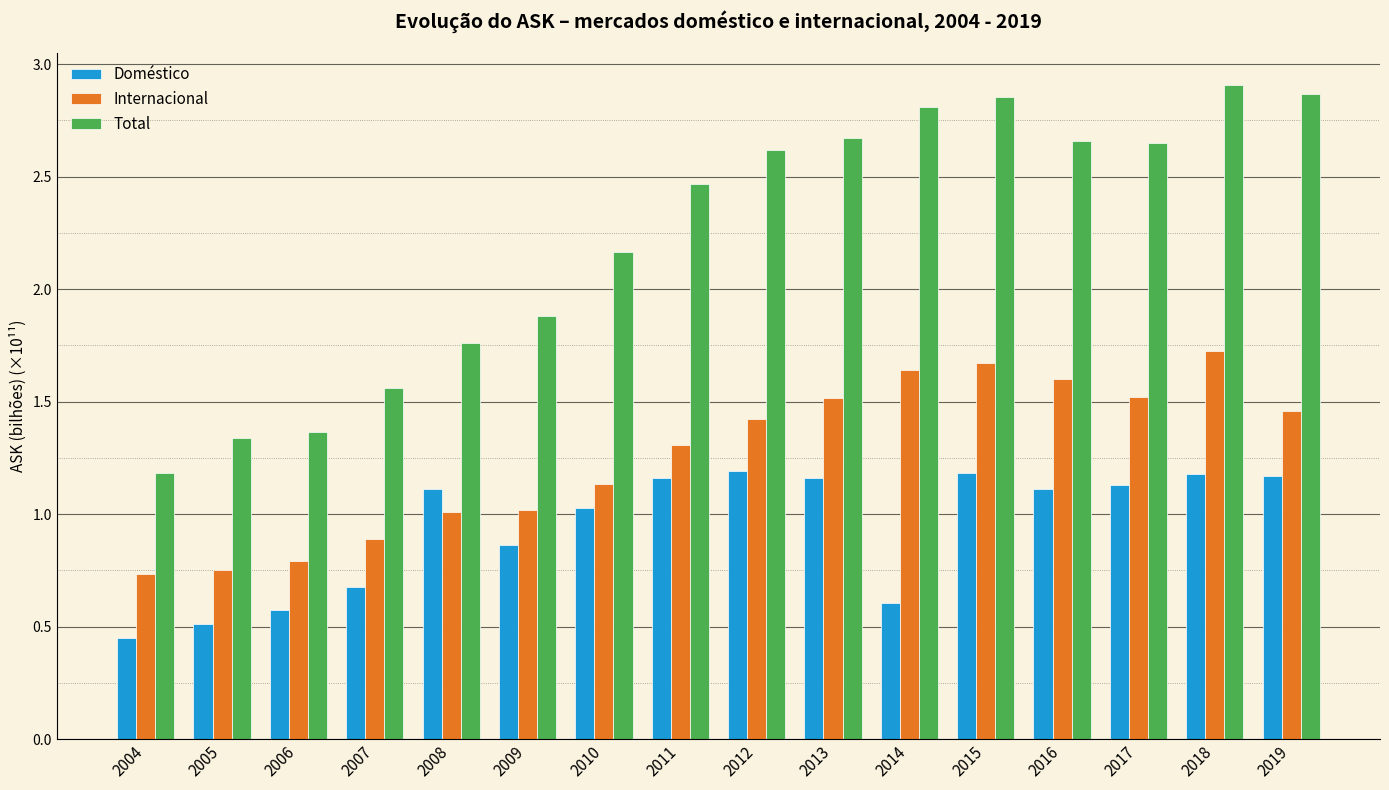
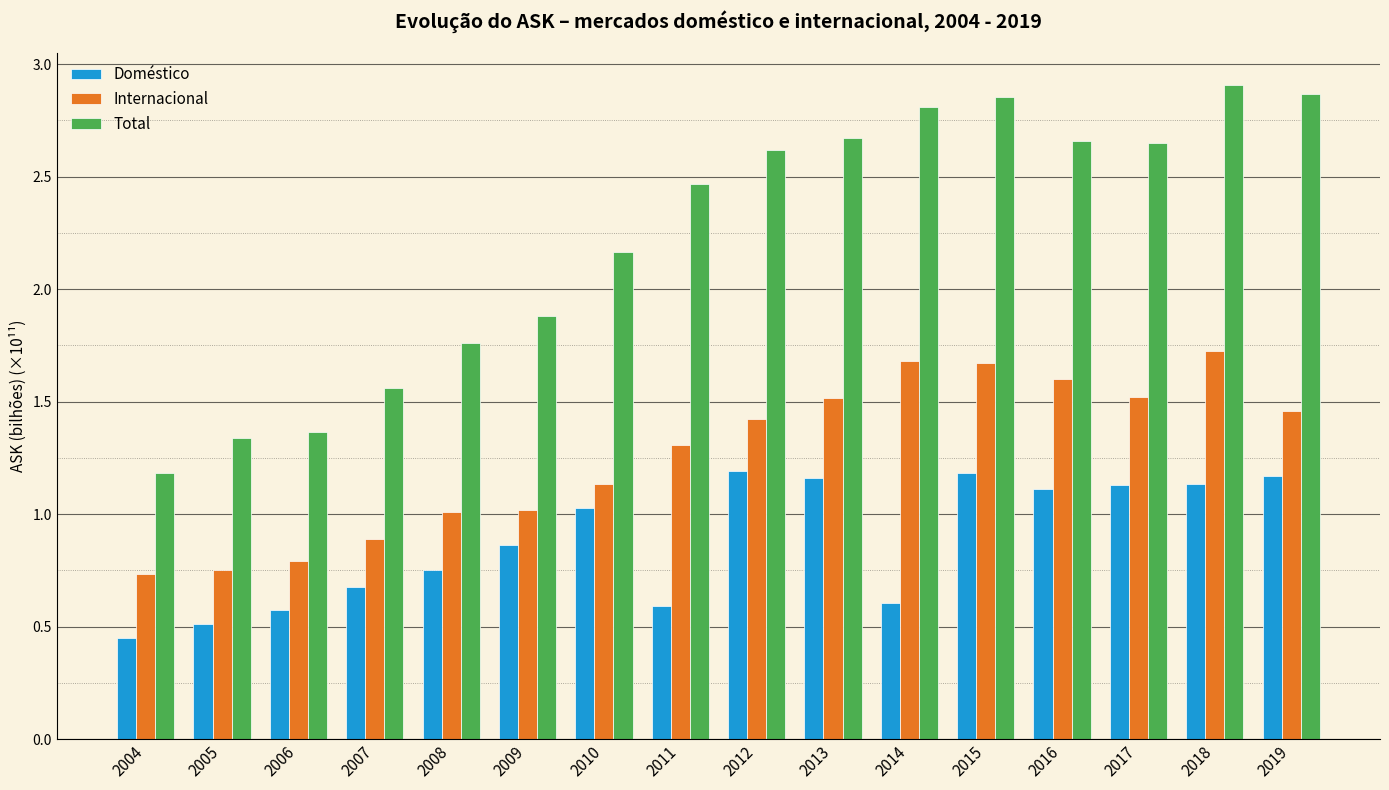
  {
    "Doméstico": {
      "2004": 0.45,
      "2005": 0.51,
      "2006": 0.57,
      "2007": 0.67,
-     "2008": 1.11,
+     "2008": 0.75,
      "2009": 0.86,
      "2010": 1.03,
-     "2011": 1.16,
+     "2011": 0.59,
      "2012": 1.19,
      "2013": 1.16,
      "2014": 0.60,
      "2015": 1.18,
      "2016": 1.11,
      "2017": 1.13,
-     "2018": 1.18,
+     "2018": 1.14,
      "2019": 1.17
    },
    "Internacional": {
      "2004": 0.73,
      "2005": 0.75,
      "2006": 0.79,
      "2007": 0.89,
      "2008": 1.01,
      "2009": 1.02,
      "2010": 1.14,
      "2011": 1.31,
      "2012": 1.42,
      "2013": 1.51,
-     "2014": 1.64,
+     "2014": 1.68,
      "2015": 1.67,
      "2016": 1.60,
      "2017": 1.52,
      "2018": 1.73,
      "2019": 1.46
    },
    "Total": {
      "2004": 1.18,
      "2005": 1.34,
      "2006": 1.36,
      "2007": 1.56,
      "2008": 1.76,
      "2009": 1.88,
      "2010": 2.16,
      "2011": 2.47,
      "2012": 2.62,
      "2013": 2.67,
      "2014": 2.81,
      "2015": 2.85,
      "2016": 2.66,
      "2017": 2.65,
      "2018": 2.91,
      "2019": 2.87
    }
  }
